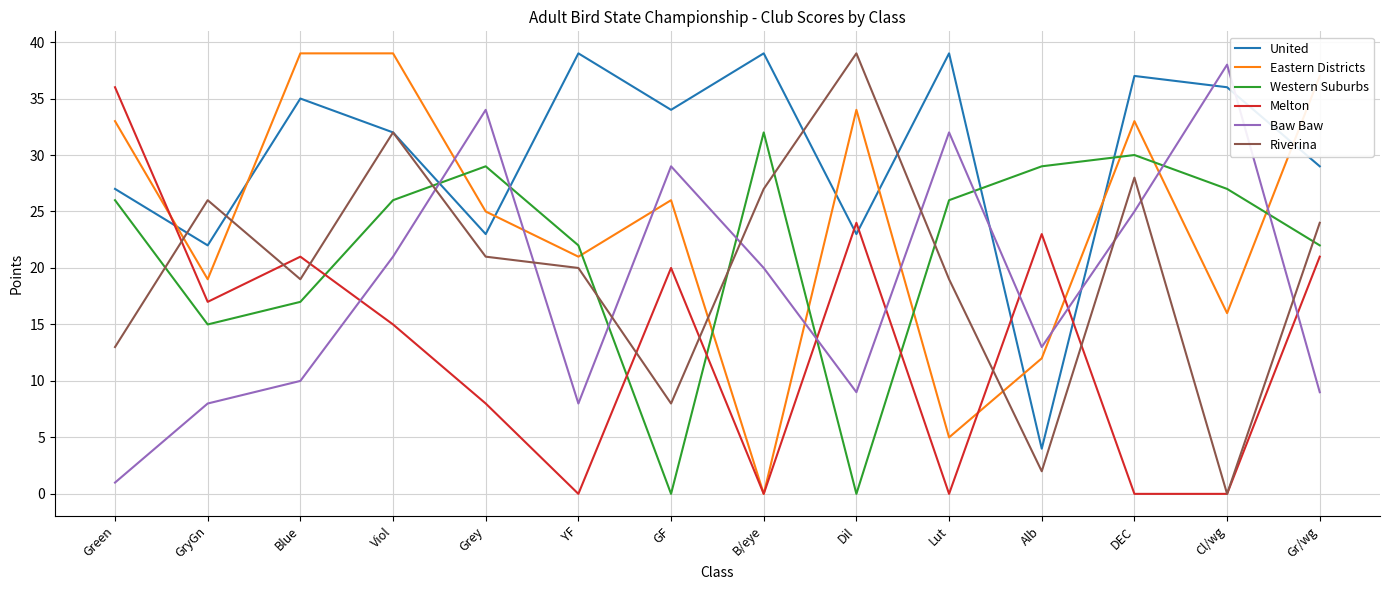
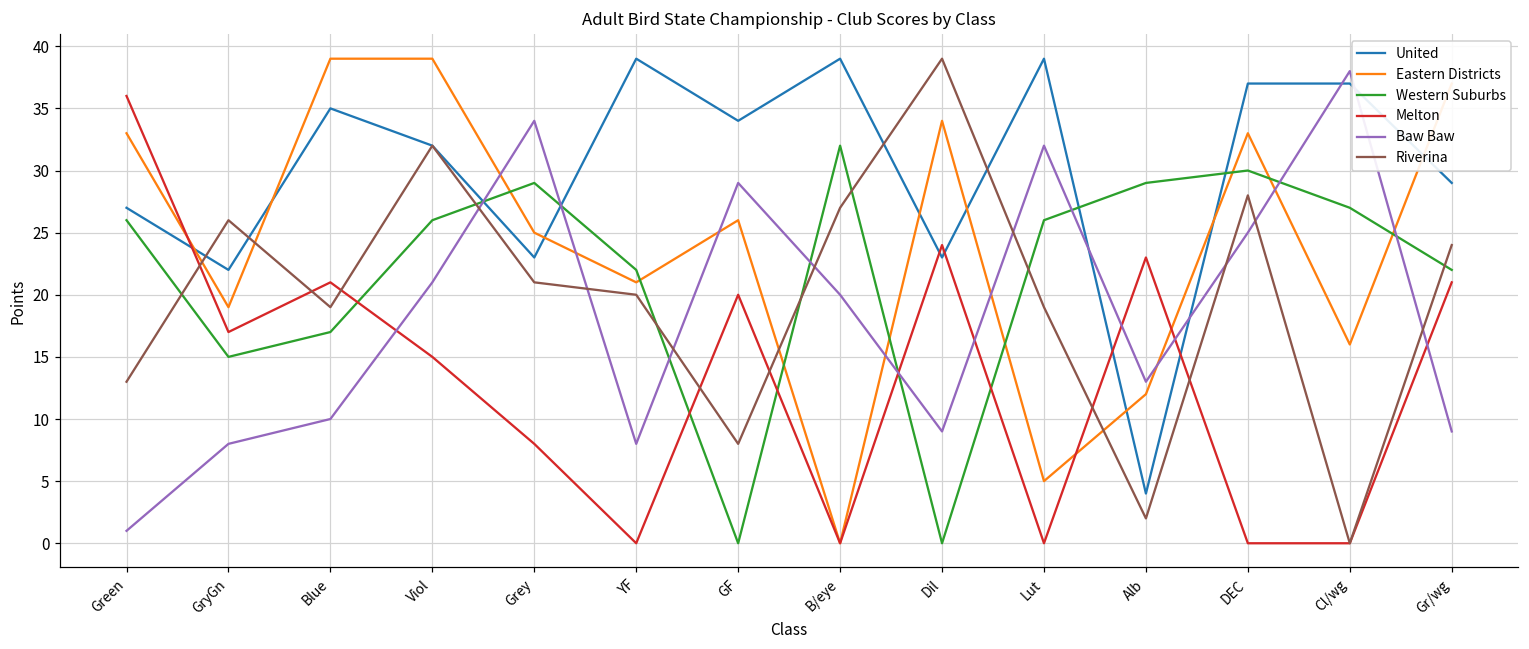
  {
    "United": {
      "Green": 27,
      "GryGn": 22,
      "Blue": 35,
      "Grey": 23,
      "YF": 39,
      "GF": 34,
      "B/eye": 39,
      "Dil": 23,
      "Lut": 39,
      "Alb": 4,
      "DEC": 37,
-     "Cl/wg": 36,
+     "Cl/wg": 37,
      "Gr/wg": 29
    },
    "Eastern Districts": {
      "Green": 33,
      "GryGn": 19,
      "Blue": 39,
      "Viol": 39,
      "Grey": 25,
      "YF": 21,
      "GF": 26,
      "Dil": 34,
      "Lut": 5,
      "Alb": 12,
      "DEC": 33,
      "Cl/wg": 16
    },
    "Western Suburbs": {
      "Green": 26,
      "GryGn": 15,
      "Blue": 17,
      "Viol": 26,
      "Grey": 29,
      "YF": 22,
      "GF": 0,
      "B/eye": 32,
      "Dil": 0,
      "Lut": 26,
      "Alb": 29,
      "DEC": 30,
      "Cl/wg": 27,
      "Gr/wg": 22
    },
    "Melton": {
      "Green": 36,
      "GryGn": 17,
      "Blue": 21,
      "Viol": 15,
      "Grey": 8,
      "YF": 0,
      "GF": 20,
      "Dil": 24,
      "Lut": 0,
      "Alb": 23,
      "DEC": 0,
      "Gr/wg": 21
    },
    "Baw Baw": {
      "Green": 1,
      "GryGn": 8,
      "Blue": 10,
      "Viol": 21,
      "Grey": 34,
      "YF": 8,
      "GF": 29,
      "B/eye": 20,
      "Dil": 9,
      "Lut": 32,
      "Alb": 13,
      "DEC": 25,
      "Cl/wg": 38,
      "Gr/wg": 9
    },
    "Riverina": {
      "Green": 13,
      "GryGn": 26,
      "Blue": 19,
      "Grey": 21,
      "YF": 20,
      "GF": 8,
      "B/eye": 27,
      "Dil": 39,
      "Lut": 19,
      "Alb": 2,
      "DEC": 28,
      "Gr/wg": 24
    }
  }
